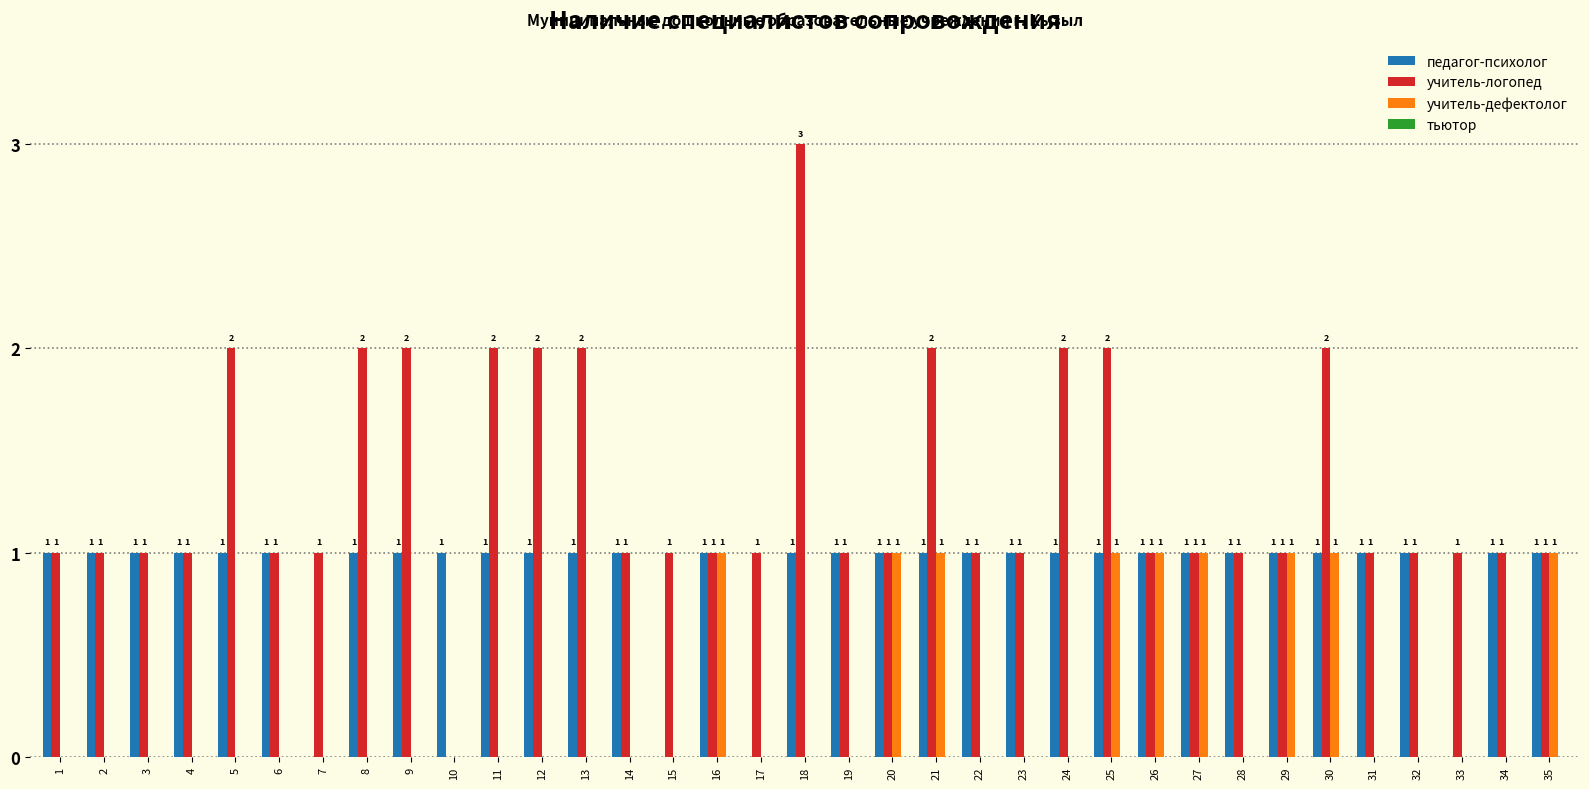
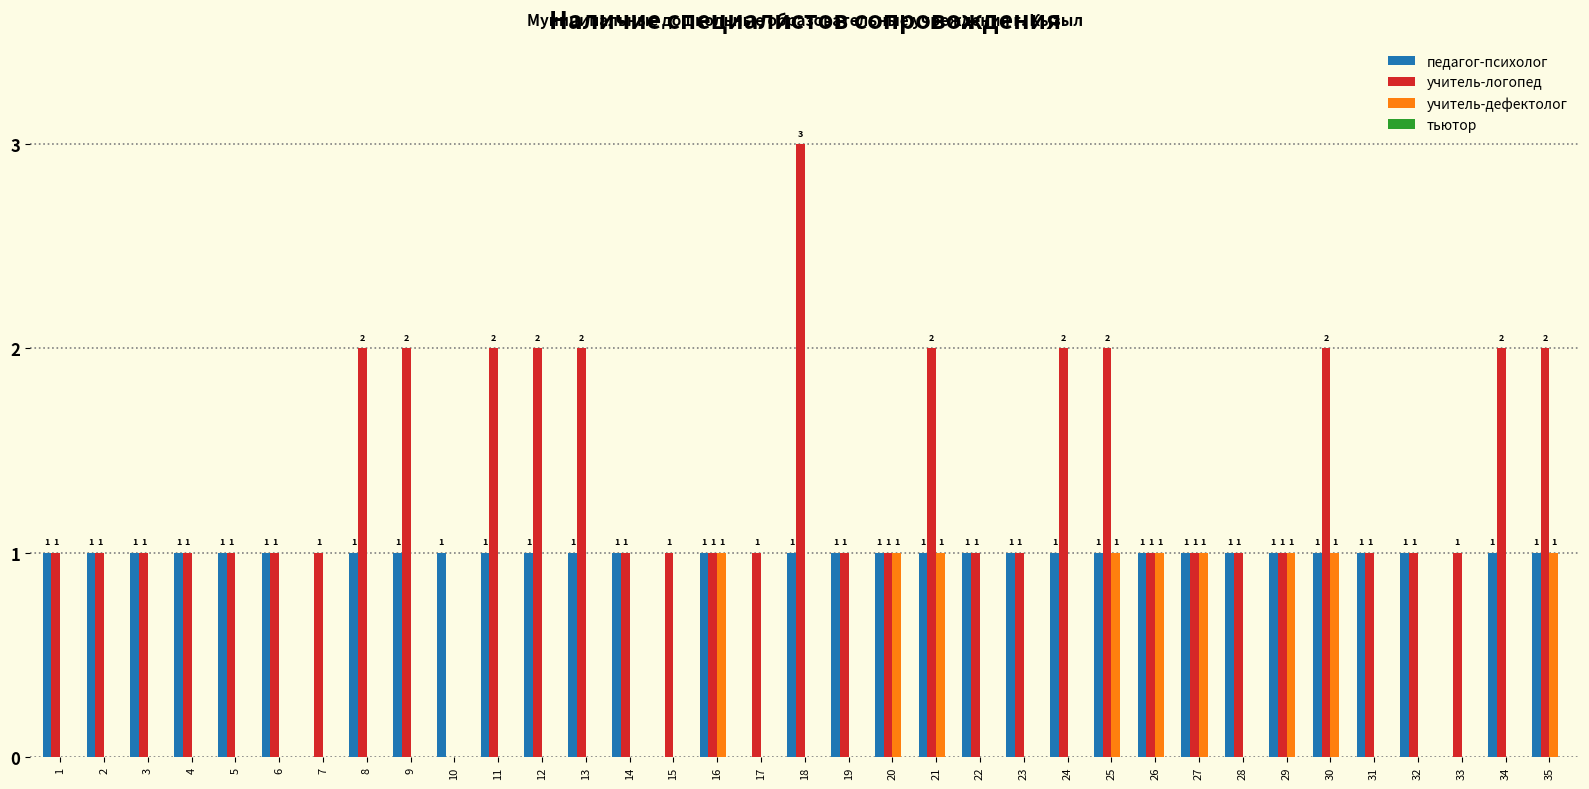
  {
    "педагог-психолог": {
      "1": 1,
      "2": 1,
      "3": 1,
      "4": 1,
      "5": 1,
      "6": 1,
      "8": 1,
      "9": 1,
      "10": 1,
      "11": 1,
      "12": 1,
      "13": 1,
      "14": 1,
      "16": 1,
      "18": 1,
      "19": 1,
      "20": 1,
      "21": 1,
      "22": 1,
      "23": 1,
      "24": 1,
      "25": 1,
      "26": 1,
      "27": 1,
      "28": 1,
      "29": 1,
      "30": 1,
      "31": 1,
      "32": 1,
      "34": 1,
      "35": 1
    },
    "учитель-логопед": {
      "1": 1,
      "2": 1,
      "3": 1,
      "4": 1,
-     "5": 2,
+     "5": 1,
      "6": 1,
      "7": 1,
      "8": 2,
      "9": 2,
      "11": 2,
      "12": 2,
      "13": 2,
      "14": 1,
      "15": 1,
      "16": 1,
      "17": 1,
      "18": 3,
      "19": 1,
      "20": 1,
      "21": 2,
      "22": 1,
      "23": 1,
      "24": 2,
      "25": 2,
      "26": 1,
      "27": 1,
      "28": 1,
      "29": 1,
      "30": 2,
      "31": 1,
      "32": 1,
      "33": 1,
-     "34": 1,
-     "35": 1
+     "34": 2,
+     "35": 2
    },
    "учитель-дефектолог": {
      "16": 1,
      "20": 1,
      "21": 1,
      "25": 1,
      "26": 1,
      "27": 1,
      "29": 1,
      "30": 1,
      "35": 1
    },
    "тьютор": {
      "1": 0.00,
      "2": 0.00,
      "3": 0.00,
      "4": 0.00,
      "5": 0.00,
      "6": 0.00,
      "7": 0.00,
      "8": 0.00,
      "9": 0.00,
      "10": 0.00,
      "11": 0.00,
      "12": 0.00,
      "13": 0.00,
      "14": 0.00,
      "15": 0.00,
      "16": 0.00,
      "17": 0.00,
      "18": 0.00,
      "19": 0.00,
      "20": 0.00,
      "21": 0.00,
      "22": 0.00,
      "23": 0.00,
      "24": 0.00,
      "25": 0.00,
      "26": 0.00,
      "27": 0.00,
      "28": 0.00,
      "29": 0.00,
      "30": 0.00,
      "31": 0.00,
      "32": 0.00,
      "33": 0.00,
      "34": 0.00,
      "35": 0.00
    }
  }
